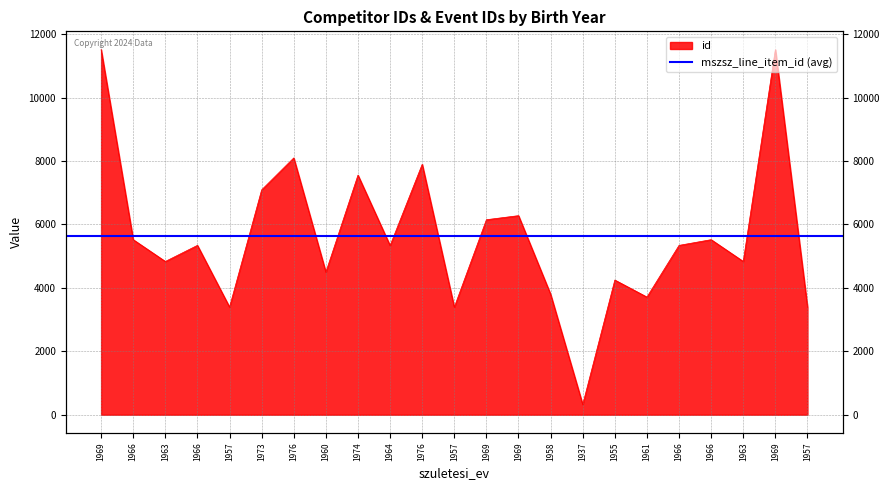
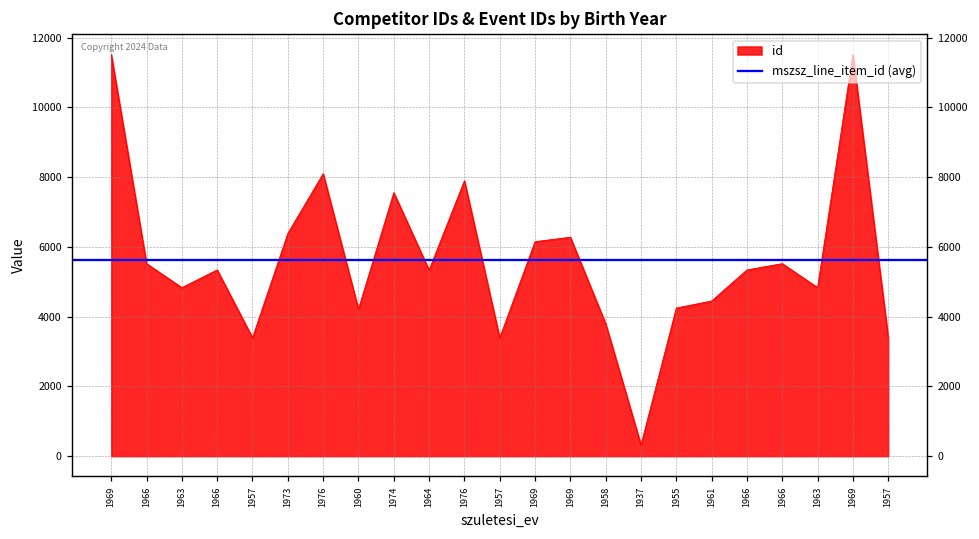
  {
-   "1973": 7100,
-   "1960": 4500,
+   "1973": 6400,
+   "1960": 4200,
    "1974": 7600,
    "1964": 5300,
    "1958": 3800,
    "1937": 300,
    "1955": 4200,
-   "1961": 3700
+   "1961": 4400
  }
